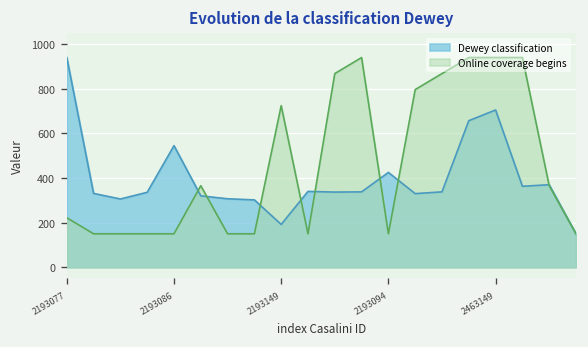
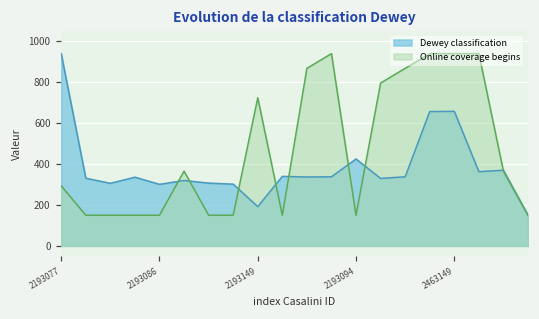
  {
    "Dewey classification": {
      "2193077": 940,
-     "2193086": 550,
+     "2193086": 300,
      "2193149": 190,
      "2193094": 430,
-     "2463149": 710
+     "2463149": 660
    },
    "Online coverage begins": {
-     "2193077": 220,
+     "2193077": 290,
      "2193086": 150,
      "2193149": 720,
      "2193094": 150
    }
  }
